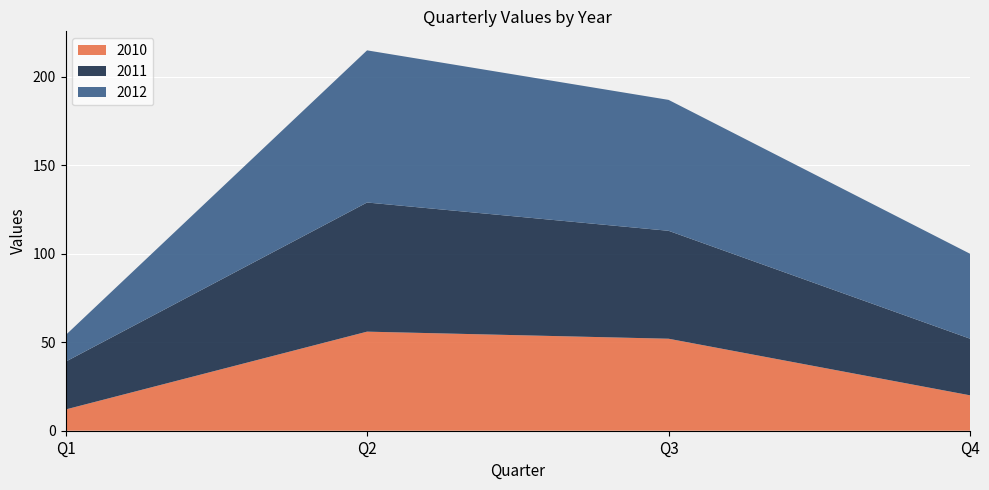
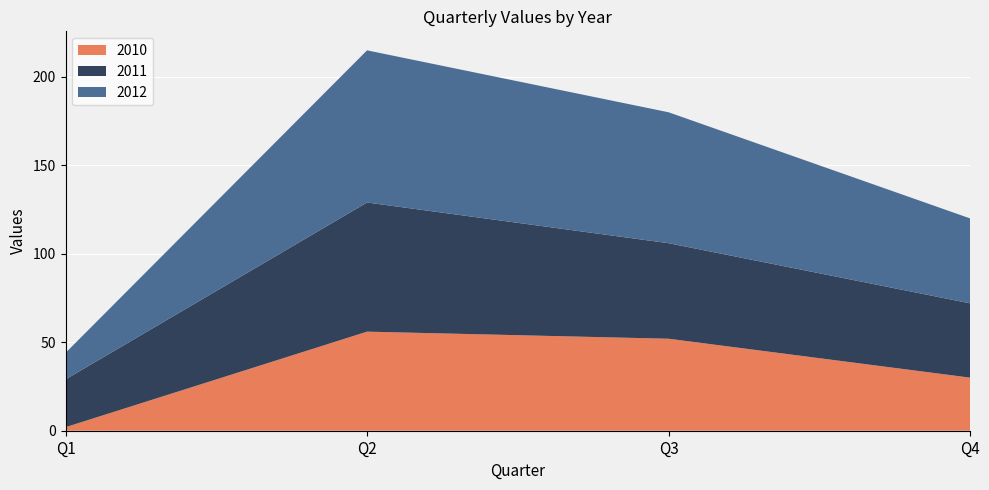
  {
    "2010": {
-     "Q1": 12,
+     "Q1": 2,
      "Q2": 56,
      "Q3": 52,
-     "Q4": 20
+     "Q4": 30
    },
    "2011": {
      "Q1": 27,
      "Q2": 73,
-     "Q3": 61,
-     "Q4": 32
+     "Q3": 54,
+     "Q4": 42
    },
    "2012": {
      "Q1": 15,
      "Q2": 86,
      "Q3": 74,
      "Q4": 48
    }
  }
